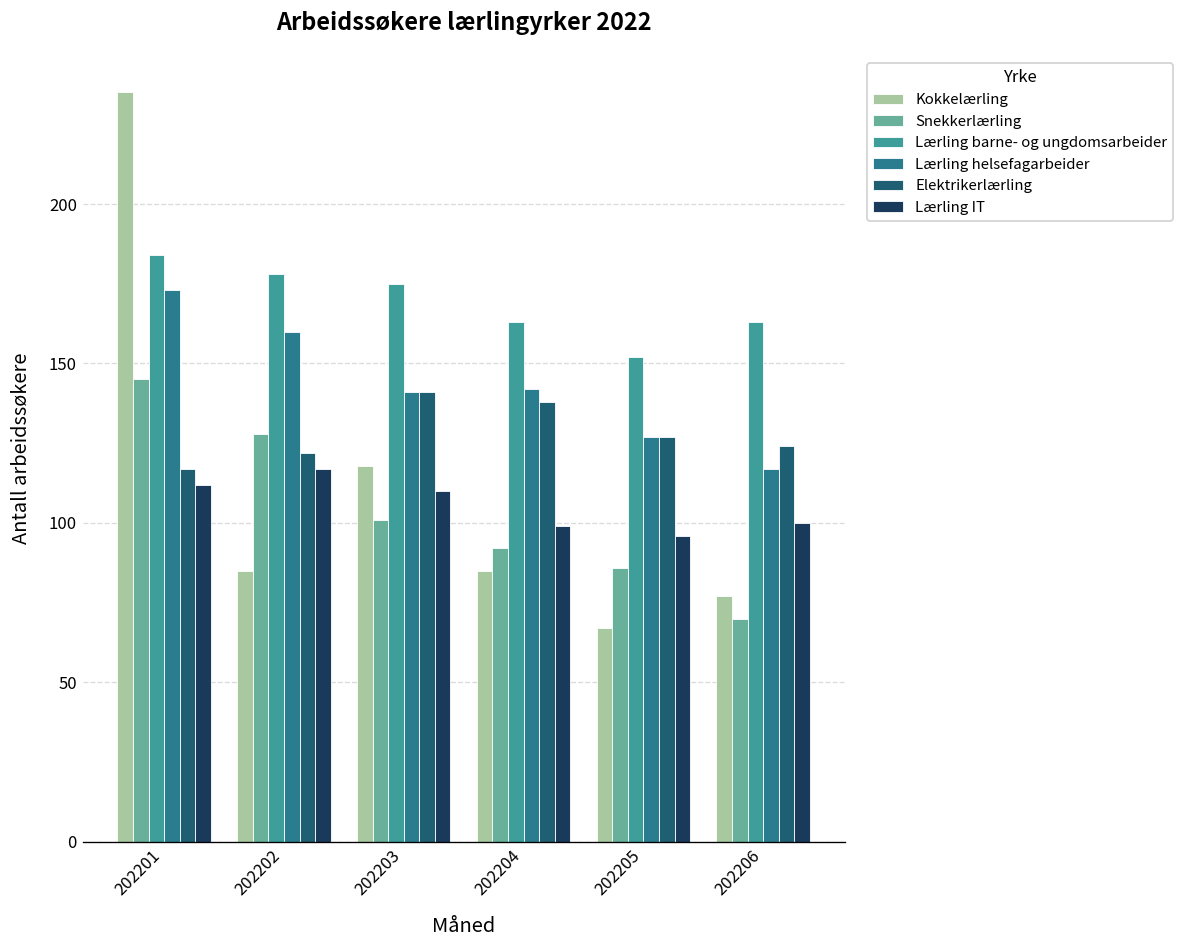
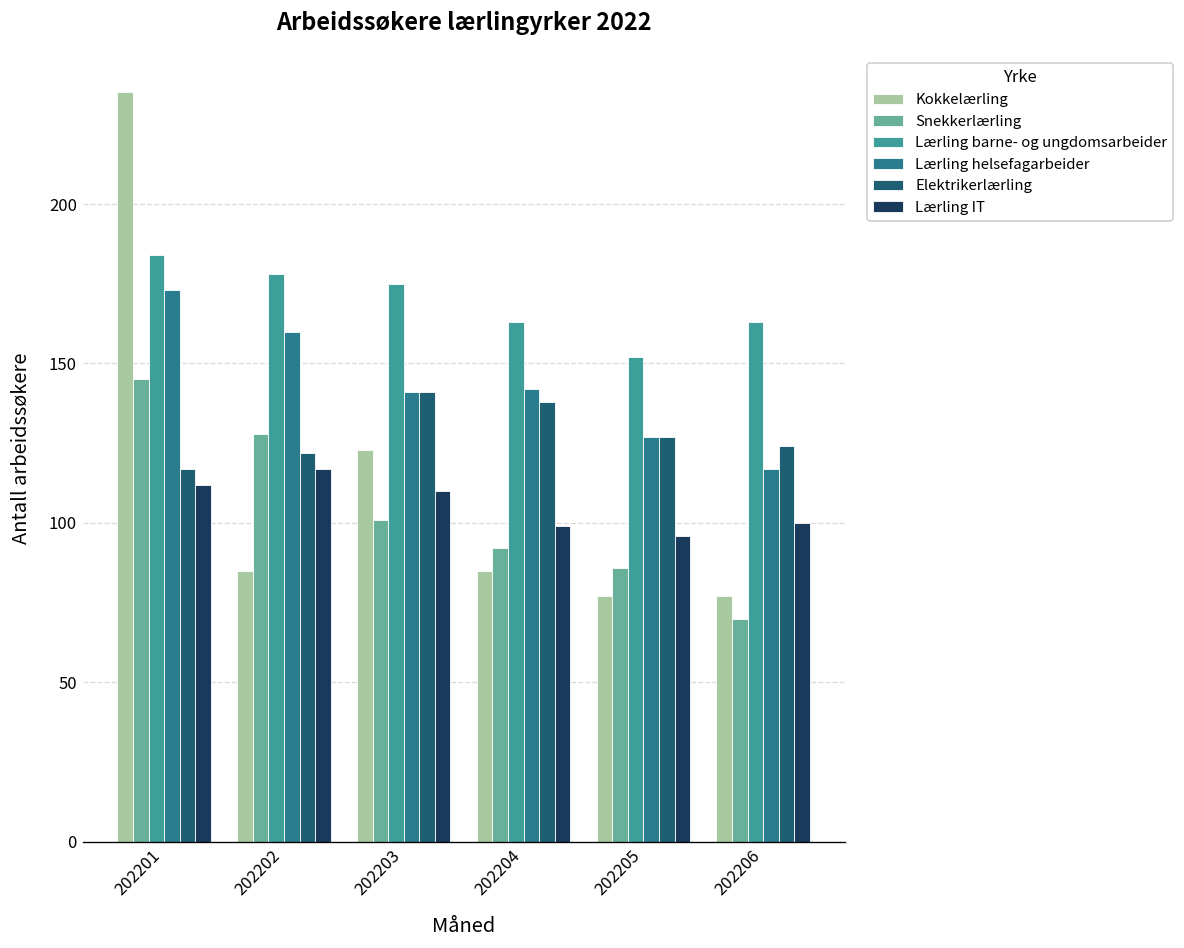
  {
    "Kokkelærling": {
      "202201": 235,
      "202202": 85,
-     "202203": 118,
+     "202203": 123,
      "202204": 85,
-     "202205": 67,
+     "202205": 77,
      "202206": 77
    }
  }
